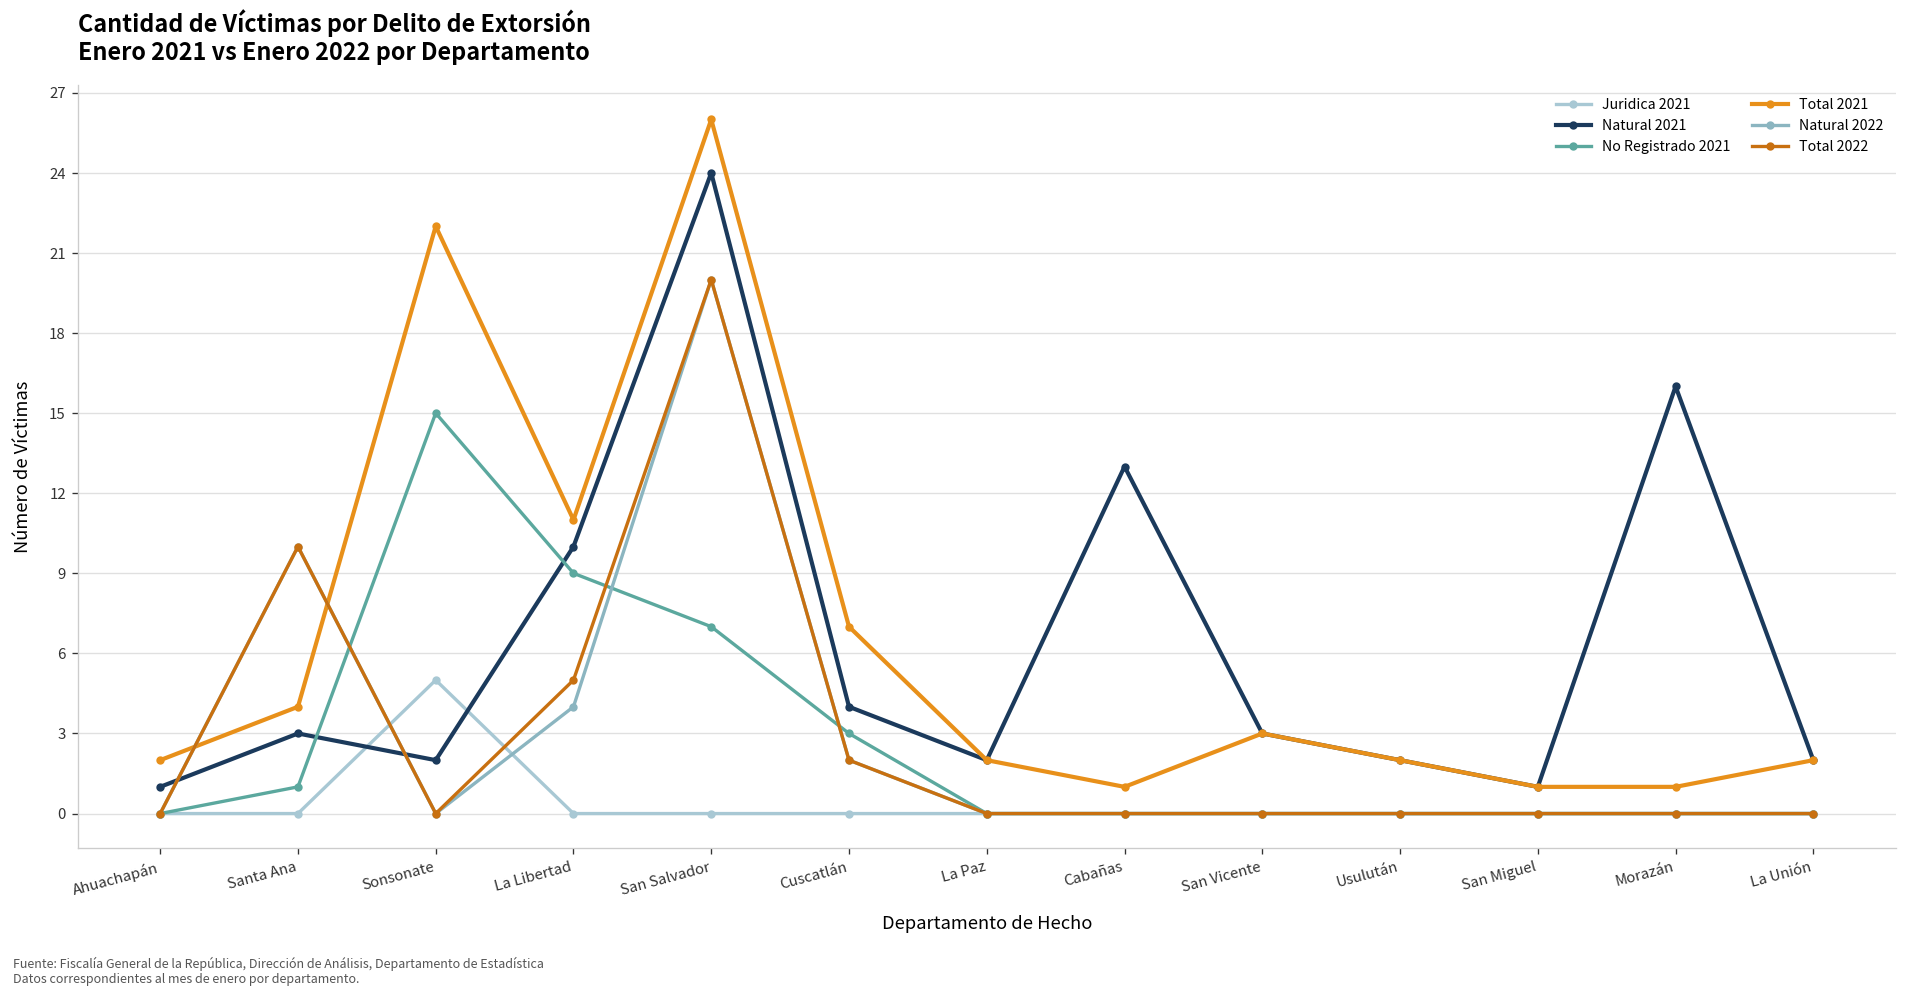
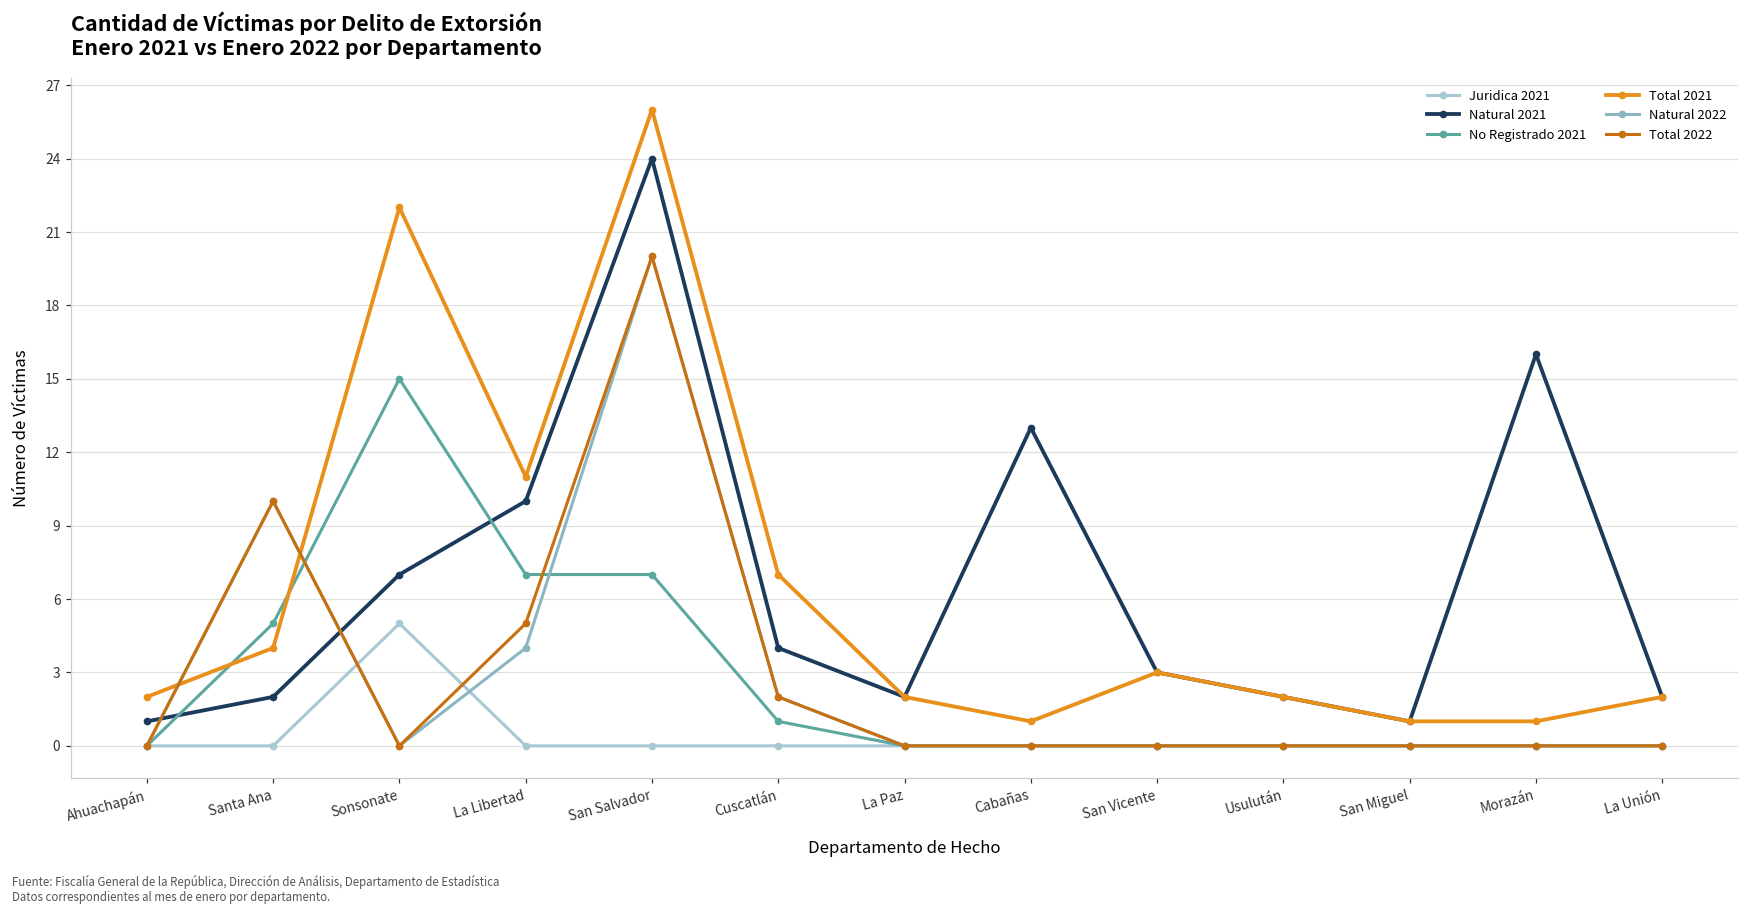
  {
    "Natural 2021": {
      "Ahuachapán": 1,
-     "Santa Ana": 3,
-     "Sonsonate": 2,
+     "Santa Ana": 2,
+     "Sonsonate": 7,
      "La Libertad": 10,
      "San Salvador": 24,
      "Cuscatlán": 4,
      "Cabañas": 13,
      "Morazán": 16
    },
    "No Registrado 2021": {
-     "Santa Ana": 1,
+     "Santa Ana": 5,
      "Sonsonate": 15,
-     "La Libertad": 9,
+     "La Libertad": 7,
      "San Salvador": 7,
-     "Cuscatlán": 3
+     "Cuscatlán": 1
    }
  }
